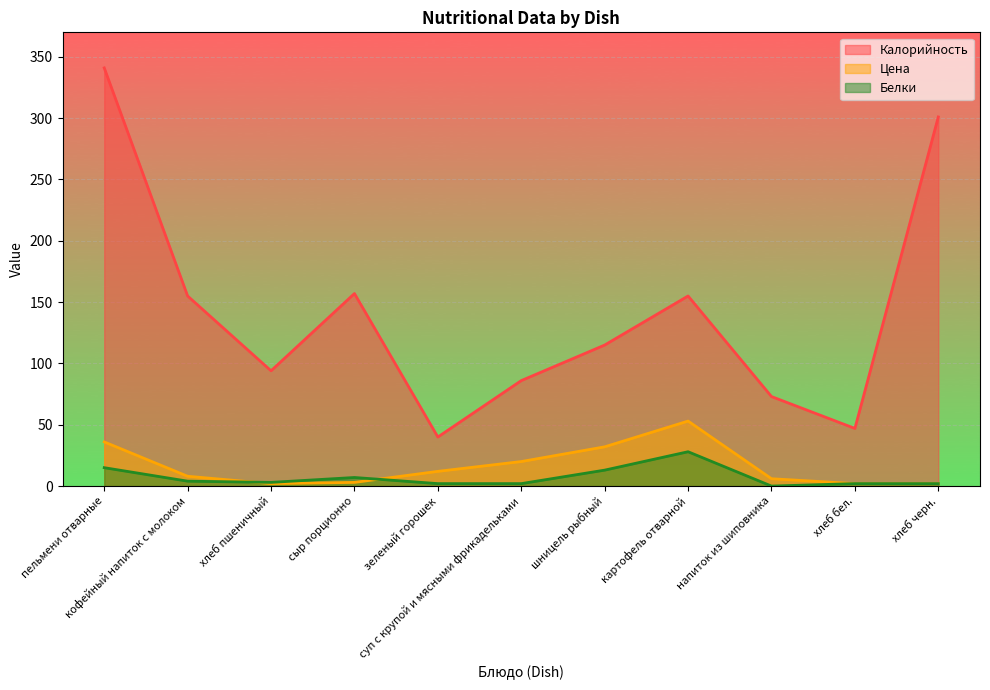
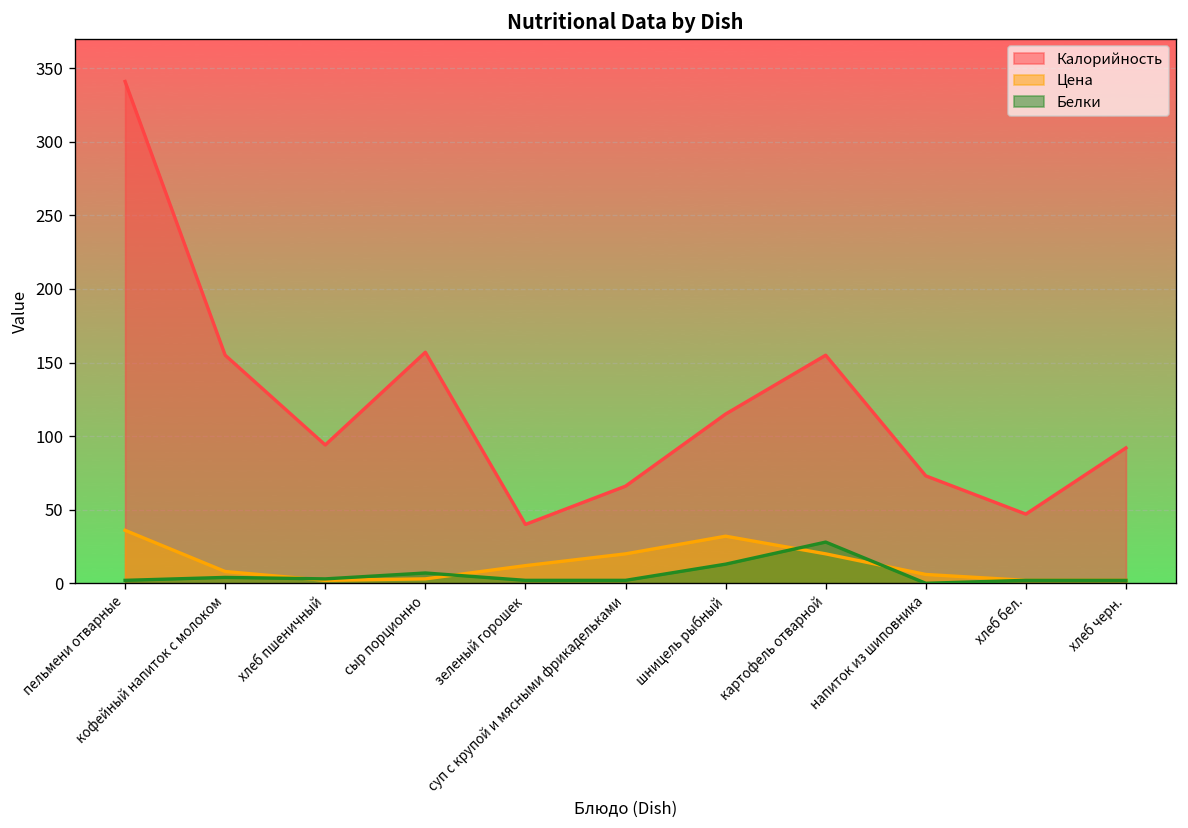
  {
    "Калорийность": {
      "пельмени отварные": 341,
      "кофейный напиток с молоком": 155,
      "хлеб пшеничный": 94,
      "сыр порционно": 157,
      "зеленый горошек": 40,
-     "суп с крупой и мясными фрикадельками": 86,
+     "суп с крупой и мясными фрикадельками": 66,
      "шницель рыбный": 115,
      "картофель отварной": 155,
      "напиток из шиповника": 73,
      "хлеб бел.": 47,
-     "хлеб черн.": 301
+     "хлеб черн.": 92
    },
    "Цена": {
      "пельмени отварные": 36,
      "кофейный напиток с молоком": 8,
      "сыр порционно": 3,
      "зеленый горошек": 12,
      "суп с крупой и мясными фрикадельками": 20,
      "шницель рыбный": 32,
-     "картофель отварной": 53,
+     "картофель отварной": 20,
      "напиток из шиповника": 6
    },
    "Белки": {
-     "пельмени отварные": 15,
+     "пельмени отварные": 2,
      "кофейный напиток с молоком": 4,
      "сыр порционно": 7,
      "зеленый горошек": 2,
      "суп с крупой и мясными фрикадельками": 2,
      "шницель рыбный": 13,
      "картофель отварной": 28,
      "напиток из шиповника": 0
    }
  }
